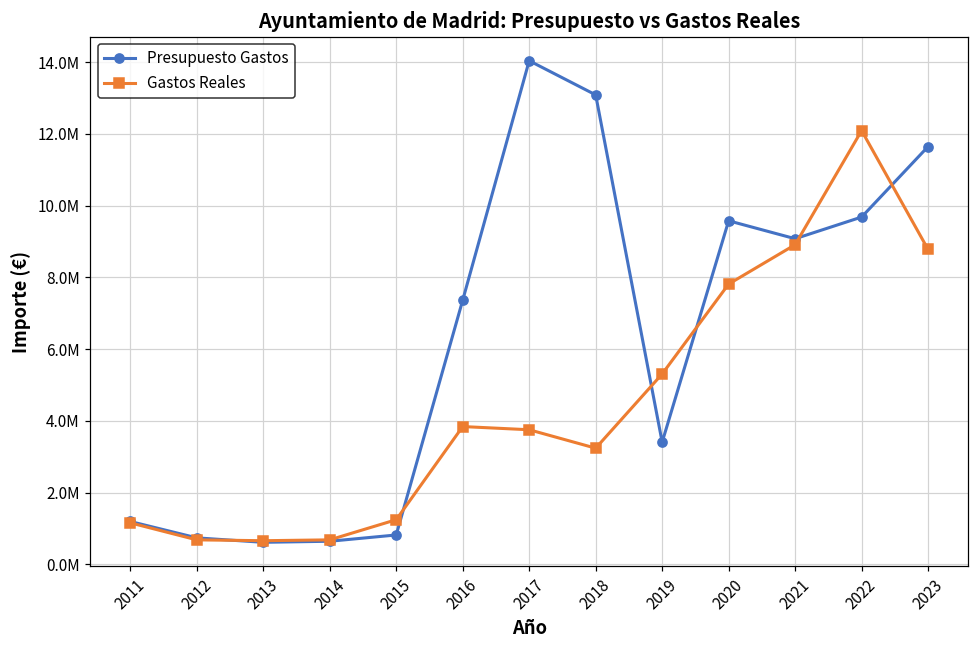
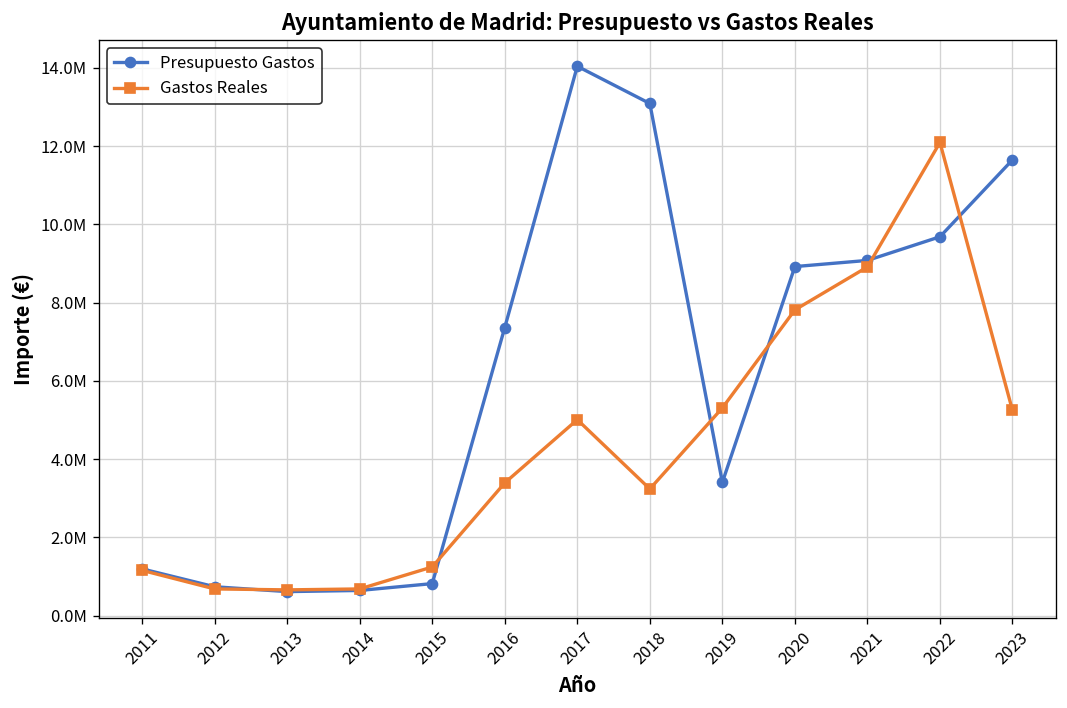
  {
    "Presupuesto Gastos": {
      "2015": 800000,
      "2016": 7400000,
      "2017": 14000000,
      "2018": 13100000,
      "2019": 3400000,
-     "2020": 9600000,
+     "2020": 8900000,
      "2021": 9100000,
      "2022": 9700000,
      "2023": 11600000
    },
    "Gastos Reales": {
      "2015": 1200000,
-     "2016": 3800000,
-     "2017": 3800000,
+     "2016": 3400000,
+     "2017": 5000000,
      "2018": 3200000,
      "2019": 5300000,
      "2020": 7800000,
      "2021": 8900000,
      "2022": 12100000,
-     "2023": 8800000
+     "2023": 5200000
    }
  }
